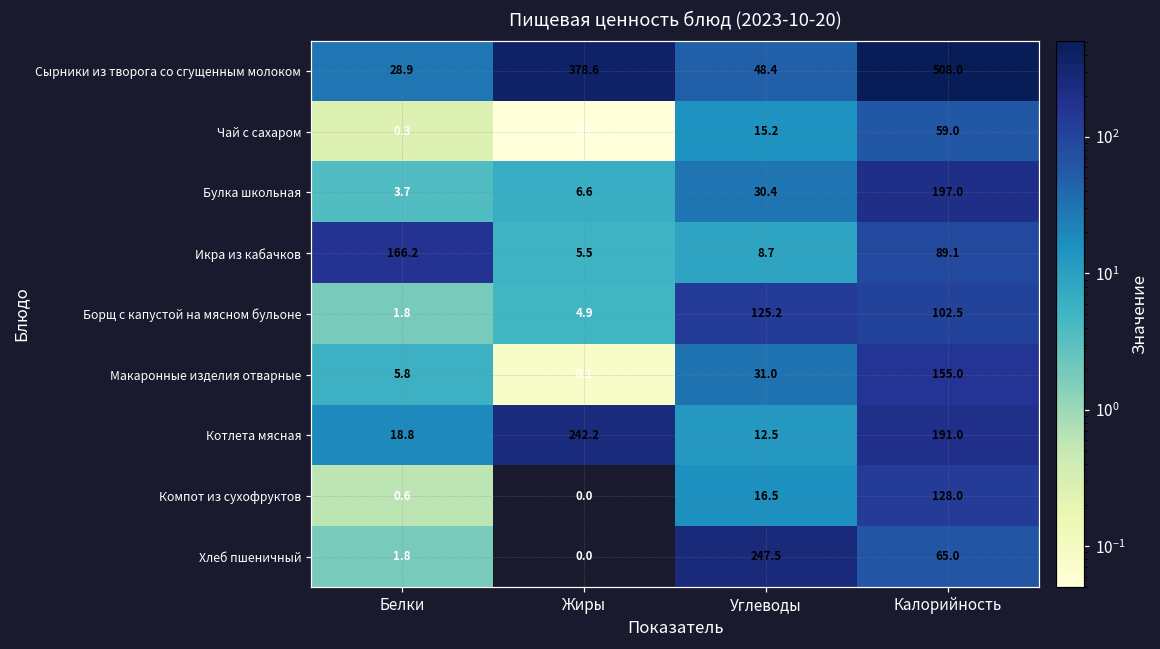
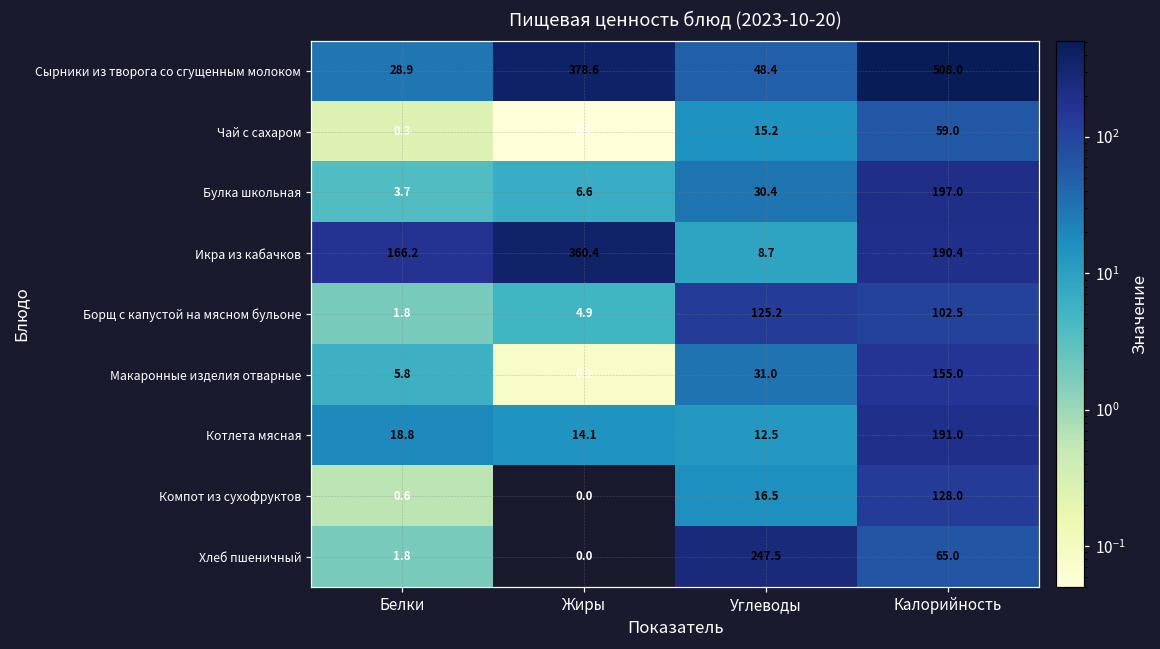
  {
    "Сырники из творога со сгущенным молоком": {
      "Белки": 28.9,
      "Жиры": 378.6,
      "Углеводы": 48.4,
      "Калорийность": 508.0
    },
    "Чай с сахаром": {
      "Белки": 0.3,
      "Углеводы": 15.2,
      "Калорийность": 59.0
    },
    "Булка школьная": {
      "Белки": 3.7,
      "Жиры": 6.6,
      "Углеводы": 30.4,
      "Калорийность": 197.0
    },
    "Икра из кабачков": {
      "Белки": 166.2,
-     "Жиры": 5.5,
+     "Жиры": 360.4,
      "Углеводы": 8.7,
-     "Калорийность": 89.1
+     "Калорийность": 190.4
    },
    "Борщ с капустой на мясном бульоне": {
      "Белки": 1.8,
      "Жиры": 4.9,
      "Углеводы": 125.2,
      "Калорийность": 102.5
    },
    "Макаронные изделия отварные": {
      "Белки": 5.8,
      "Жиры": 0.1,
      "Углеводы": 31.0,
      "Калорийность": 155.0
    },
    "Котлета мясная": {
      "Белки": 18.8,
-     "Жиры": 242.2,
+     "Жиры": 14.1,
      "Углеводы": 12.5,
      "Калорийность": 191.0
    },
    "Компот из сухофруктов": {
      "Белки": 0.6,
      "Жиры": 0.0,
      "Углеводы": 16.5,
      "Калорийность": 128.0
    },
    "Хлеб пшеничный": {
      "Белки": 1.8,
      "Жиры": 0.0,
      "Углеводы": 247.5,
      "Калорийность": 65.0
    }
  }
